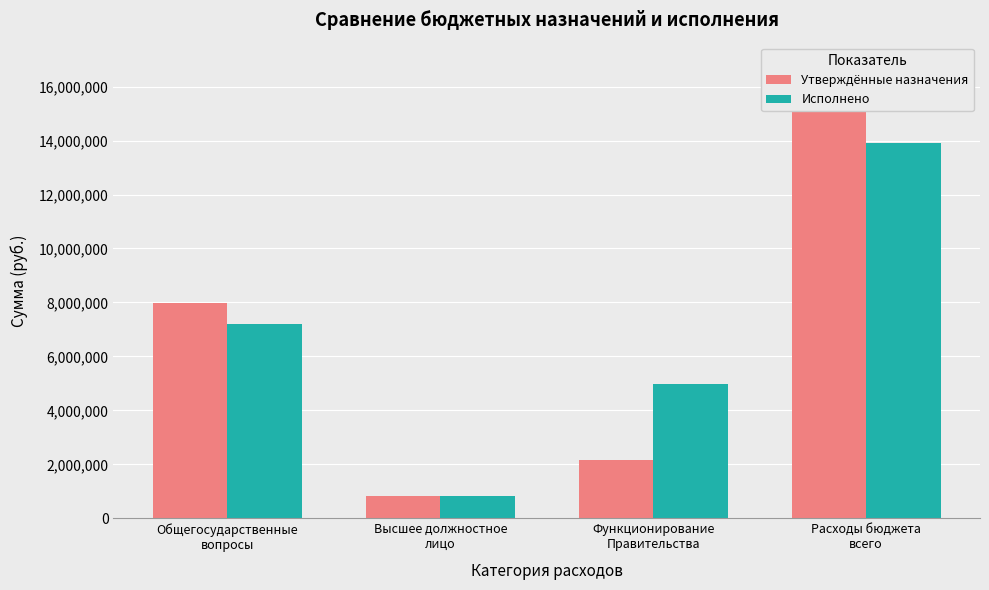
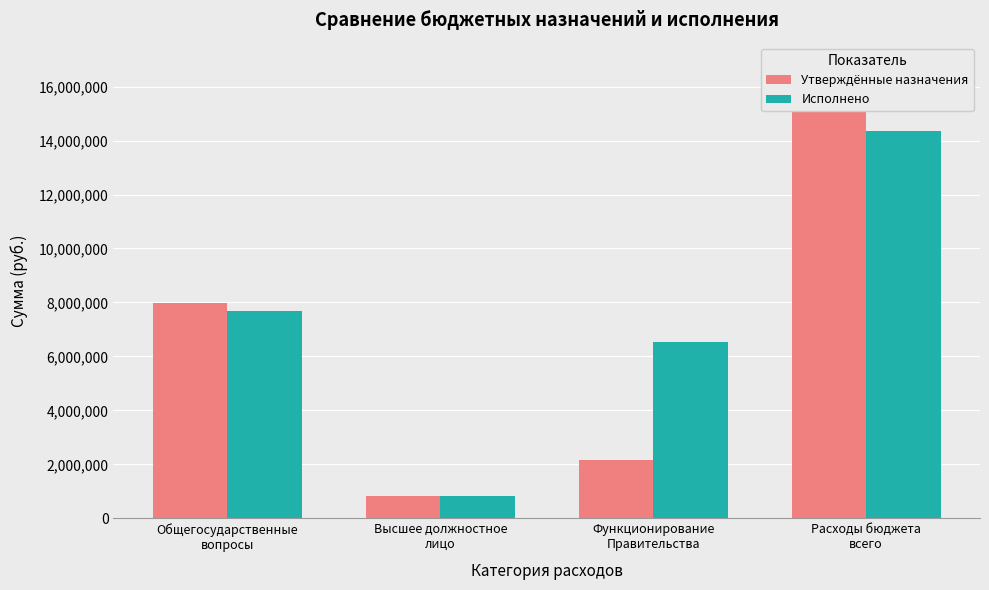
  {
    "Утверждённые назначения": {
      "Общегосударственные вопросы": "8,000,000",
      "Высшее должностное лицо": "800,000",
      "Функционирование Правительства": "2,200,000"
    },
    "Исполнено": {
-     "Общегосударственные вопросы": "7,200,000",
+     "Общегосударственные вопросы": "7,700,000",
      "Высшее должностное лицо": "800,000",
-     "Функционирование Правительства": "5,000,000",
-     "Расходы бюджета всего": "13,900,000"
+     "Функционирование Правительства": "6,500,000",
+     "Расходы бюджета всего": "14,400,000"
    }
  }
